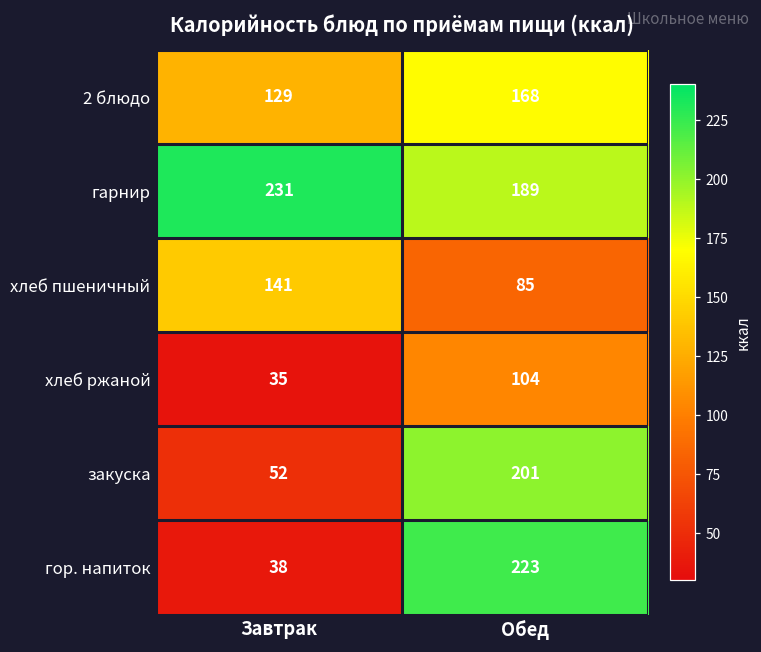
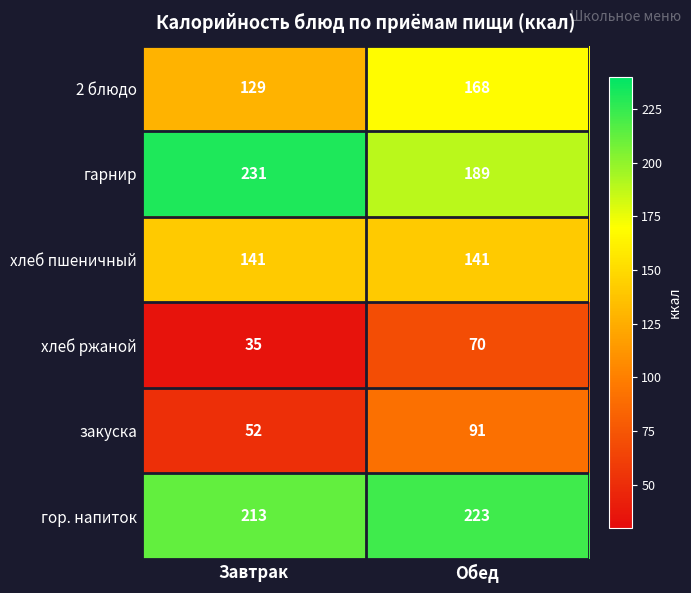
  {
    "2 блюдо": {
      "Завтрак": 129,
      "Обед": 168
    },
    "гарнир": {
      "Завтрак": 231,
      "Обед": 189
    },
    "хлеб пшеничный": {
      "Завтрак": 141,
-     "Обед": 85
+     "Обед": 141
    },
    "хлеб ржаной": {
      "Завтрак": 35,
-     "Обед": 104
+     "Обед": 70
    },
    "закуска": {
      "Завтрак": 52,
-     "Обед": 201
+     "Обед": 91
    },
    "гор. напиток": {
-     "Завтрак": 38,
+     "Завтрак": 213,
      "Обед": 223
    }
  }
